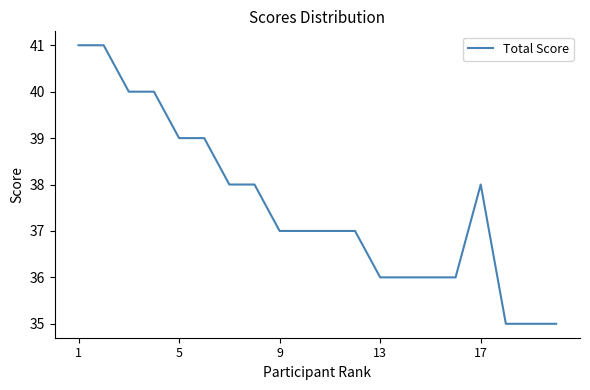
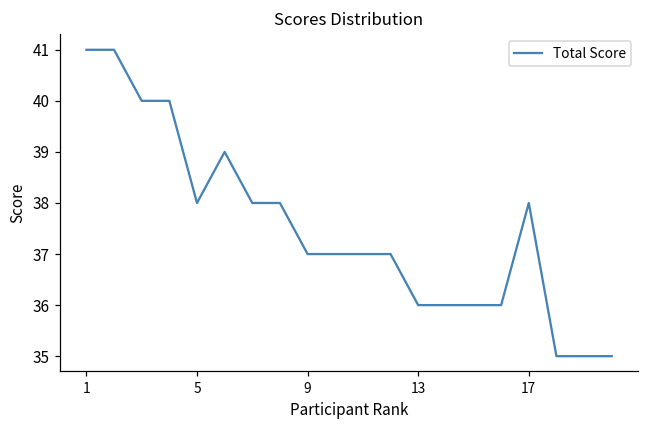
  {
    "1": 41,
-   "5": 39,
+   "5": 38,
    "9": 37,
    "13": 36,
    "17": 38
  }
